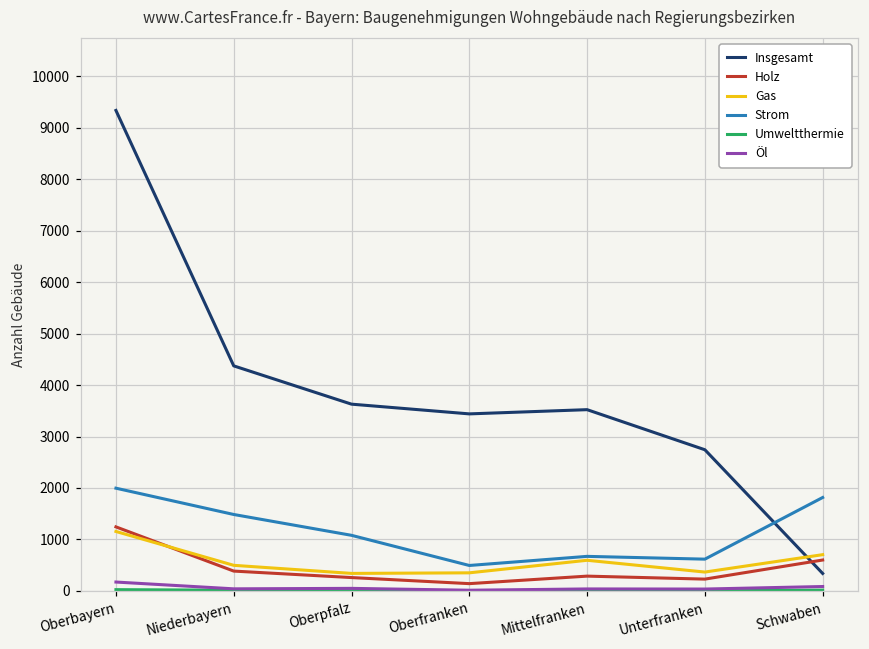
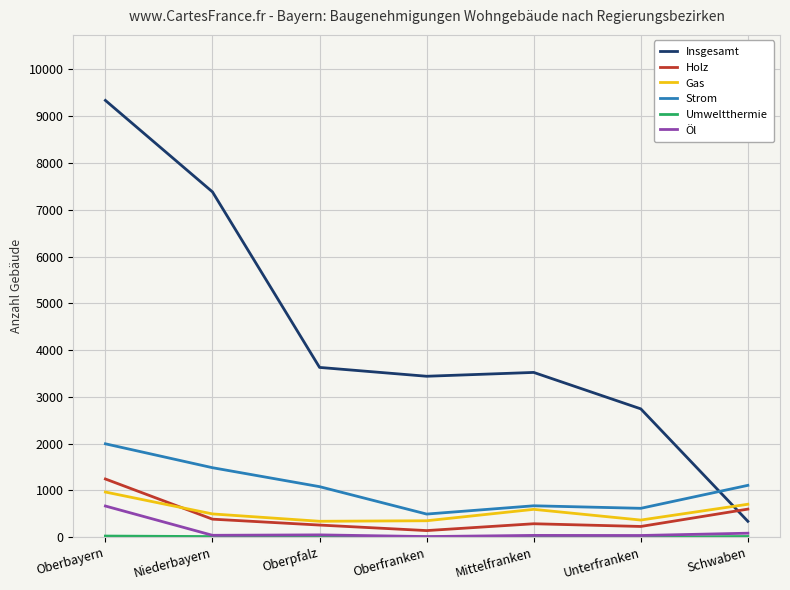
  {
    "Insgesamt": {
      "Oberbayern": 9300,
-     "Niederbayern": 4400,
+     "Niederbayern": 7400,
      "Oberpfalz": 3600,
      "Oberfranken": 3400,
      "Mittelfranken": 3500,
      "Unterfranken": 2700,
      "Schwaben": 300
    },
    "Holz": {
      "Oberbayern": 1200,
      "Niederbayern": 400,
      "Oberpfalz": 300,
      "Oberfranken": 100,
      "Mittelfranken": 300,
      "Unterfranken": 200,
      "Schwaben": 600
    },
    "Gas": {
-     "Oberbayern": 1200,
+     "Oberbayern": 1000,
      "Niederbayern": 500,
      "Oberpfalz": 300,
      "Oberfranken": 400,
      "Mittelfranken": 600,
      "Unterfranken": 400,
      "Schwaben": 700
    },
    "Strom": {
      "Oberbayern": 2000,
      "Niederbayern": 1500,
      "Oberpfalz": 1100,
      "Oberfranken": 500,
      "Mittelfranken": 700,
      "Unterfranken": 600,
-     "Schwaben": 1800
+     "Schwaben": 1100
    },
    "Umweltthermie": {
      "Oberbayern": 0,
      "Schwaben": 0
    },
    "Öl": {
-     "Oberbayern": 200,
+     "Oberbayern": 700,
      "Schwaben": 100
    }
  }
